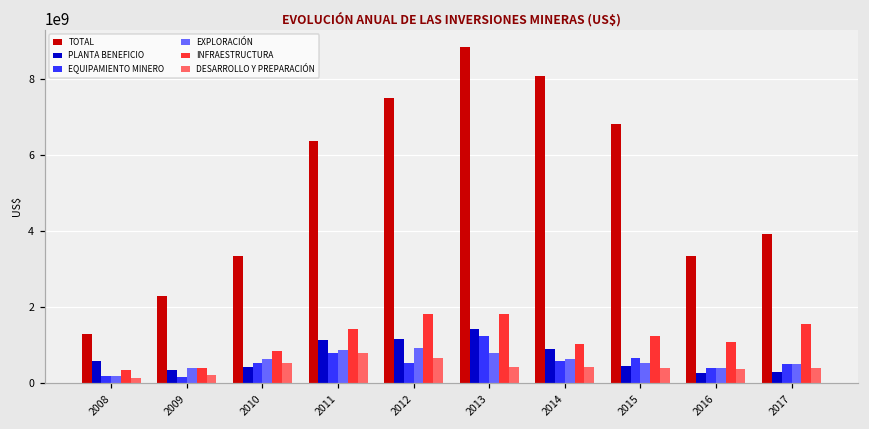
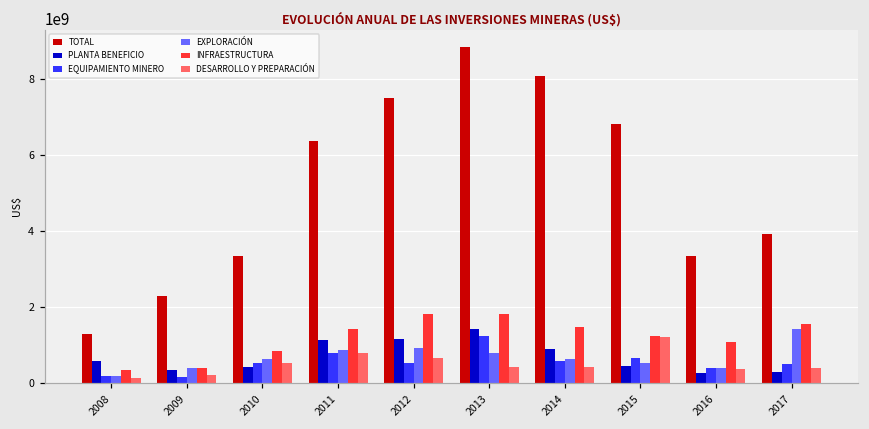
  {
    "TOTAL": {
      "2008": 1300000000,
      "2009": 2300000000,
      "2010": 3300000000,
      "2011": 6400000000,
      "2012": 7500000000,
      "2013": 8900000000,
      "2014": 8100000000,
      "2015": 6800000000,
      "2016": 3300000000,
      "2017": 3900000000
    },
    "PLANTA BENEFICIO": {
      "2008": 600000000,
      "2009": 300000000,
      "2010": 400000000,
      "2011": 1100000000,
      "2012": 1100000000,
      "2013": 1400000000,
      "2014": 900000000,
      "2015": 400000000,
      "2016": 200000000,
      "2017": 300000000
    },
    "EQUIPAMIENTO MINERO": {
      "2008": 200000000,
      "2009": 100000000,
      "2010": 500000000,
      "2011": 800000000,
      "2012": 500000000,
      "2013": 1200000000,
      "2014": 600000000,
      "2015": 700000000,
      "2016": 400000000,
      "2017": 500000000
    },
    "EXPLORACIÓN": {
      "2008": 200000000,
      "2009": 400000000,
      "2010": 600000000,
      "2011": 900000000,
      "2012": 900000000,
      "2013": 800000000,
      "2014": 600000000,
      "2015": 500000000,
      "2016": 400000000,
-     "2017": 500000000
+     "2017": 1400000000
    },
    "INFRAESTRUCTURA": {
      "2008": 300000000,
      "2009": 400000000,
      "2010": 800000000,
      "2011": 1400000000,
      "2012": 1800000000,
      "2013": 1800000000,
-     "2014": 1000000000,
+     "2014": 1500000000,
      "2015": 1200000000,
      "2016": 1100000000,
      "2017": 1600000000
    },
    "DESARROLLO Y PREPARACIÓN": {
      "2008": 100000000,
      "2009": 200000000,
      "2010": 500000000,
      "2011": 800000000,
      "2012": 600000000,
      "2013": 400000000,
      "2014": 400000000,
-     "2015": 400000000,
+     "2015": 1200000000,
      "2016": 300000000,
      "2017": 400000000
    }
  }
